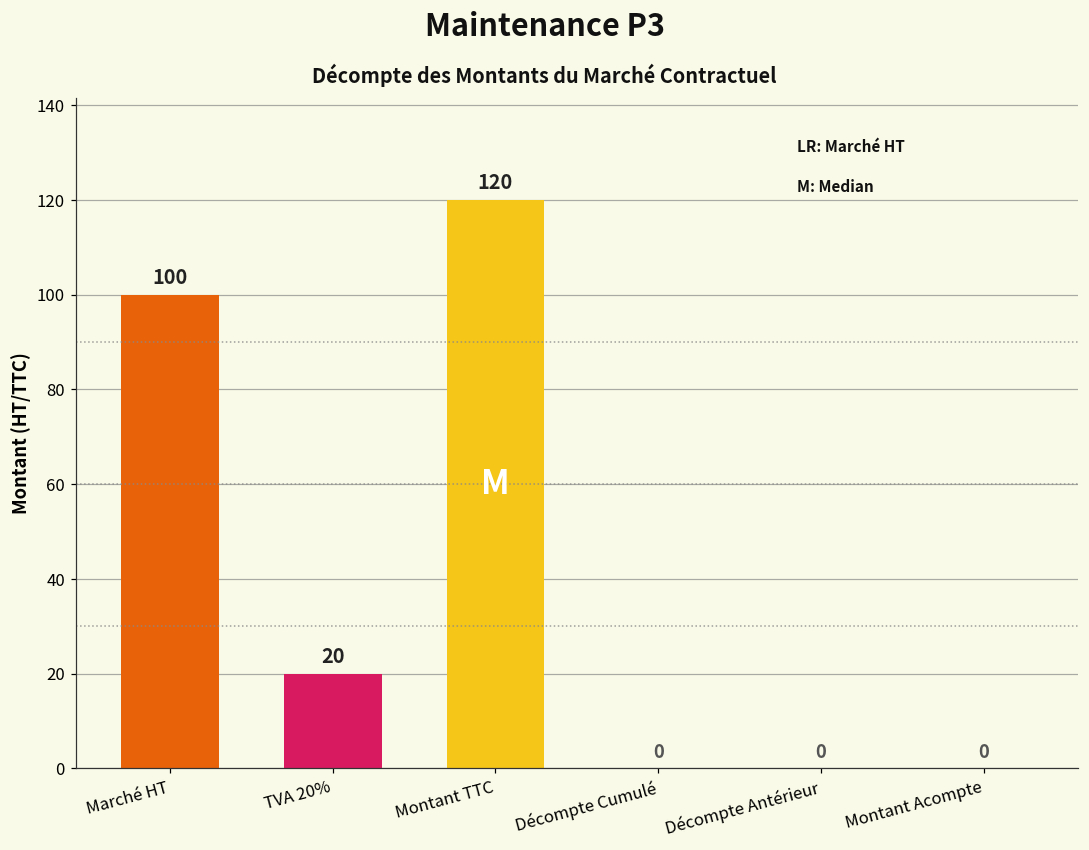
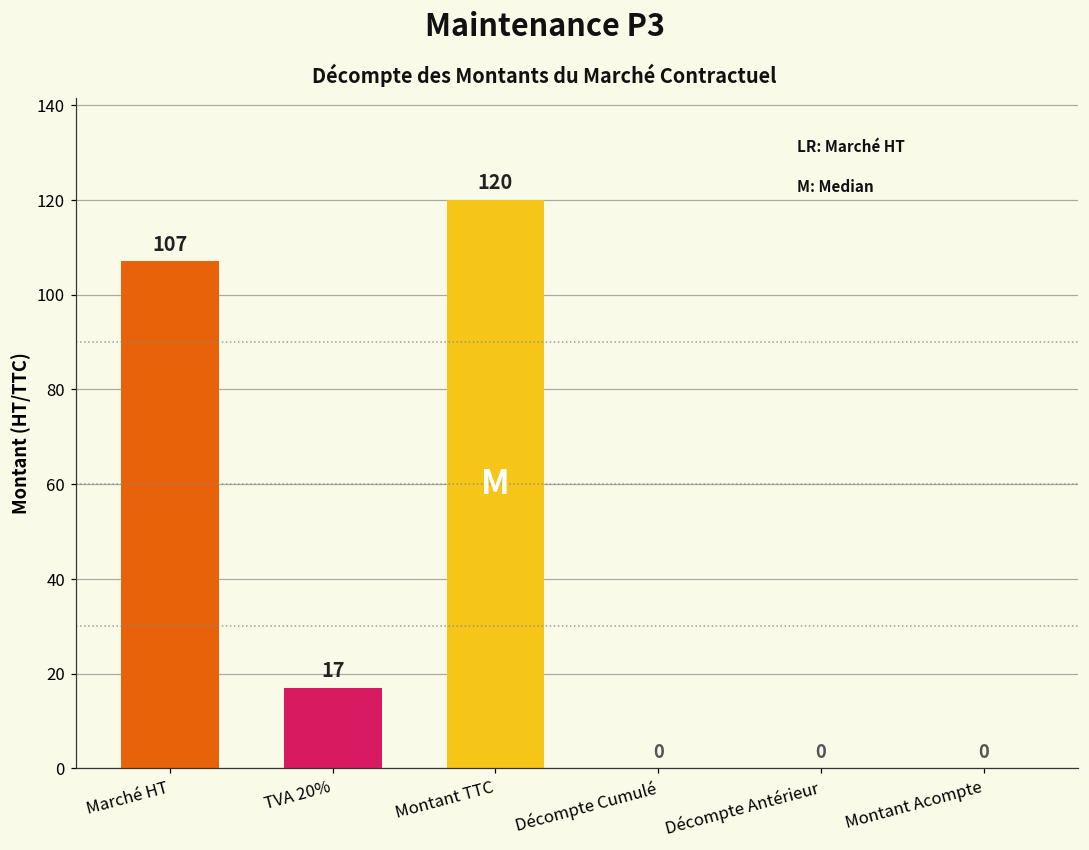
  {
-   "Marché HT": 100,
-   "TVA 20%": 20,
+   "Marché HT": 107,
+   "TVA 20%": 17,
    "Montant TTC": 120,
    "Décompte Cumulé": 0,
    "Décompte Antérieur": 0,
    "Montant Acompte": 0
  }
